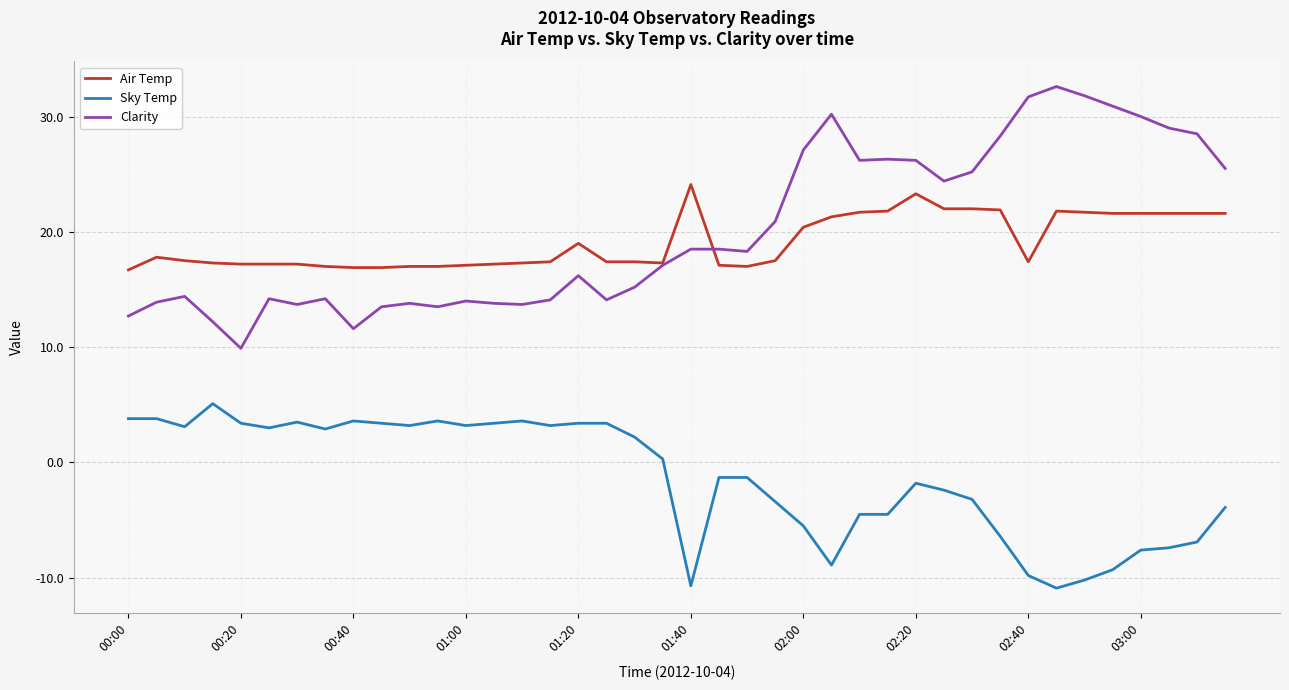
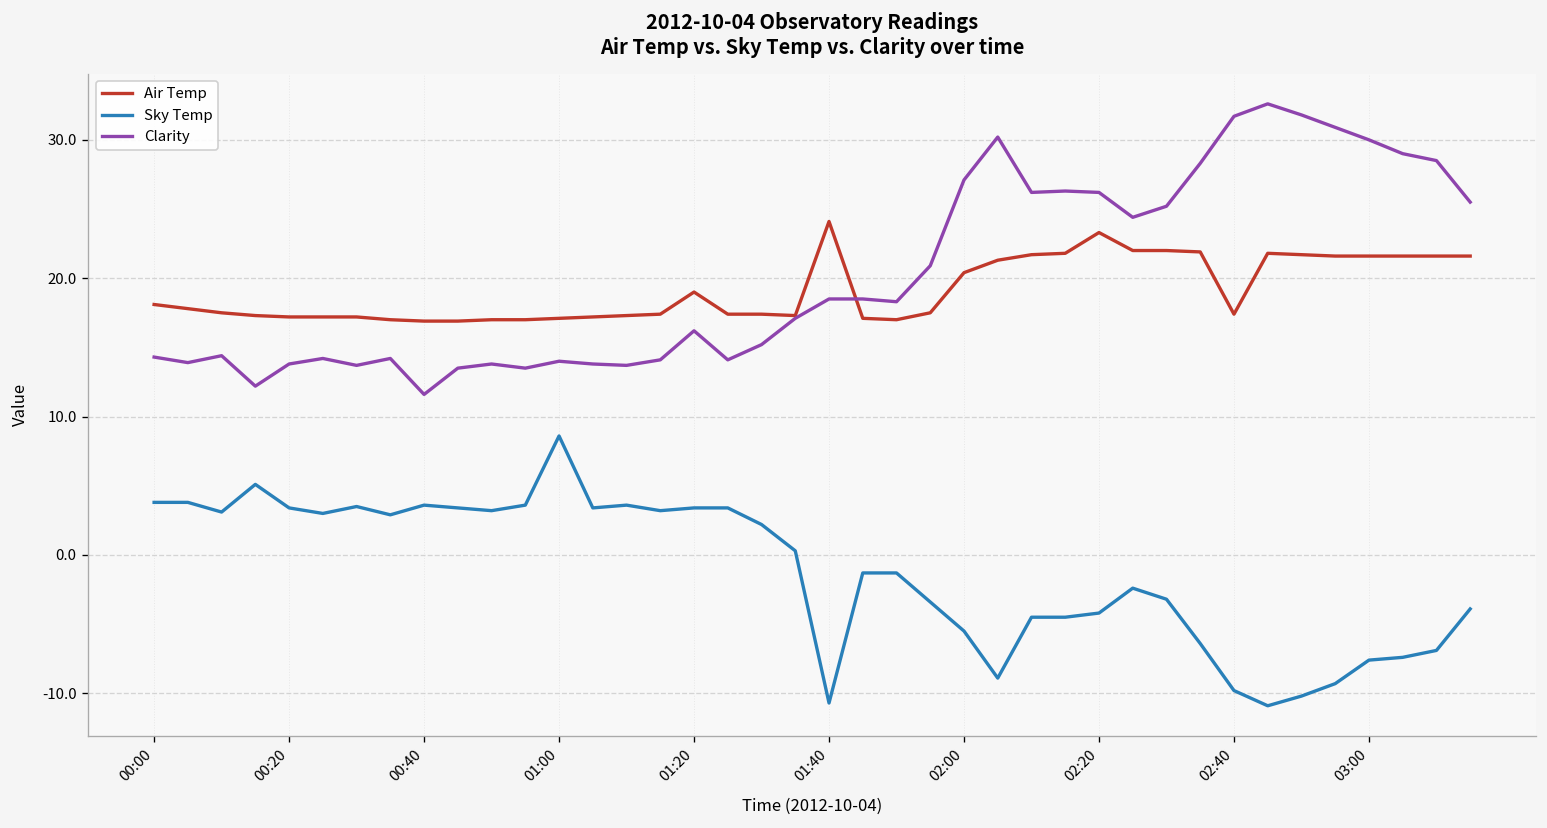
  {
    "Air Temp": {
-     "00:00": 16.7,
+     "00:00": 18.1,
      "00:20": 17.2,
      "00:40": 16.9,
      "01:00": 17.1,
      "01:20": 19.0,
      "01:40": 24.1,
      "02:00": 20.4,
      "02:20": 23.3,
      "02:40": 17.4,
      "03:00": 21.6
    },
    "Sky Temp": {
      "00:00": 3.8,
      "00:20": 3.4,
      "00:40": 3.6,
-     "01:00": 3.2,
+     "01:00": 8.6,
      "01:20": 3.4,
      "01:40": -10.7,
      "02:00": -5.5,
-     "02:20": -1.8,
+     "02:20": -4.2,
      "02:40": -9.8,
      "03:00": -7.6
    },
    "Clarity": {
-     "00:00": 12.7,
-     "00:20": 9.9,
+     "00:00": 14.3,
+     "00:20": 13.8,
      "00:40": 11.6,
      "01:00": 14.0,
      "01:20": 16.2,
      "01:40": 18.5,
      "02:00": 27.1,
      "02:20": 26.2,
      "02:40": 31.7,
      "03:00": 30.0
    }
  }
